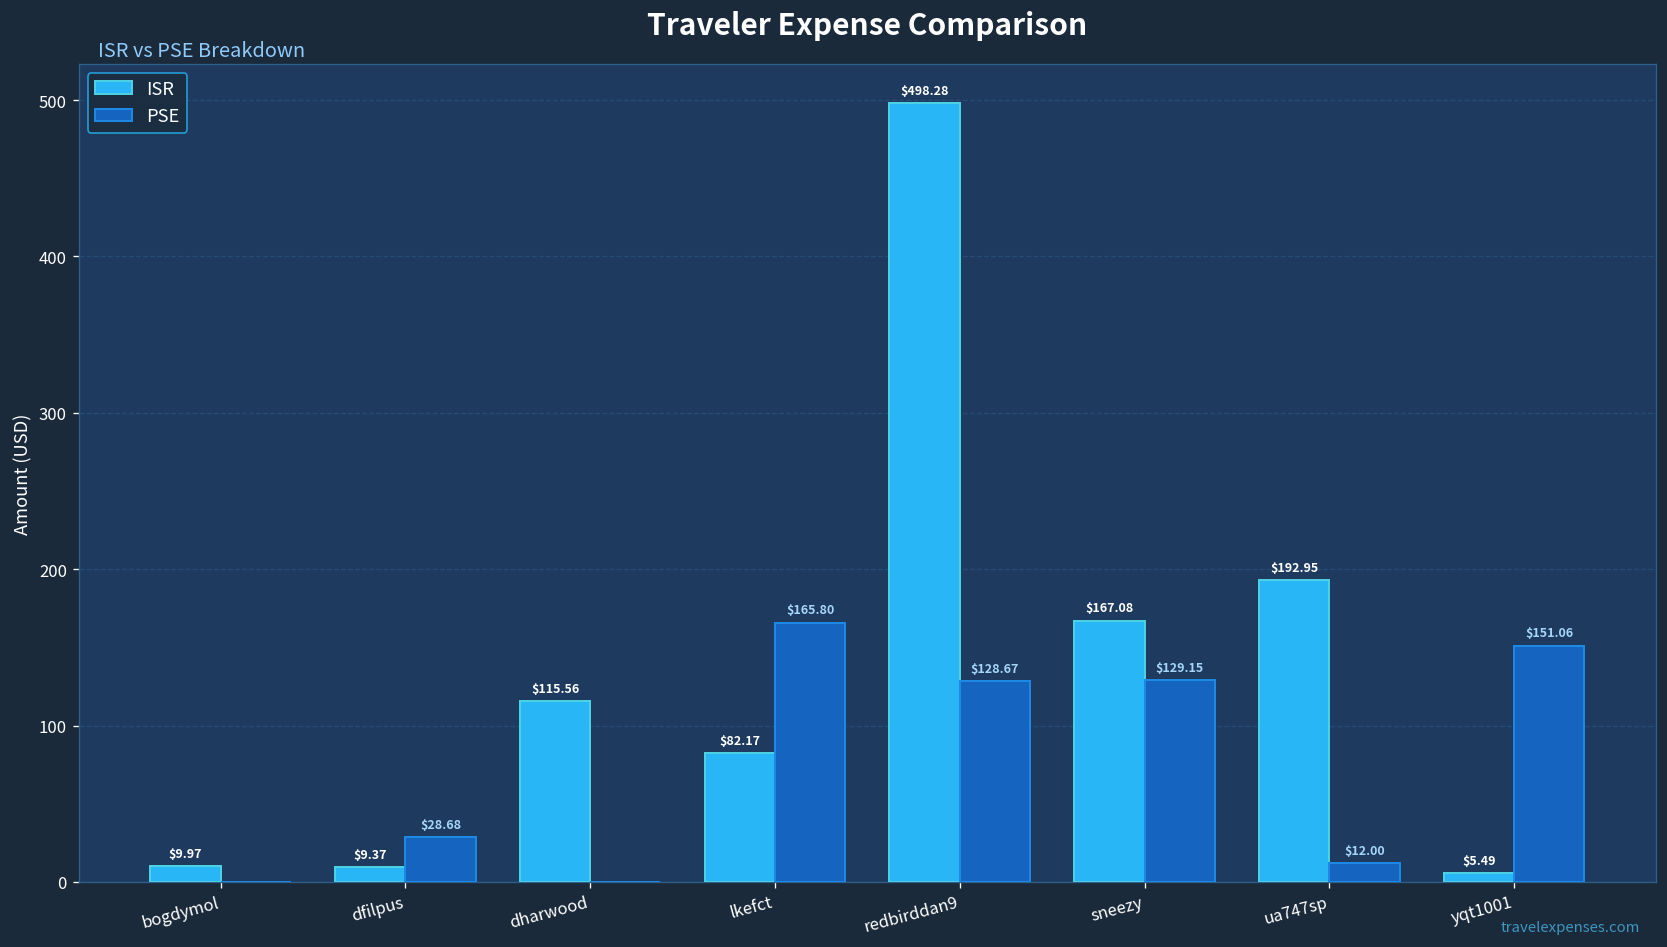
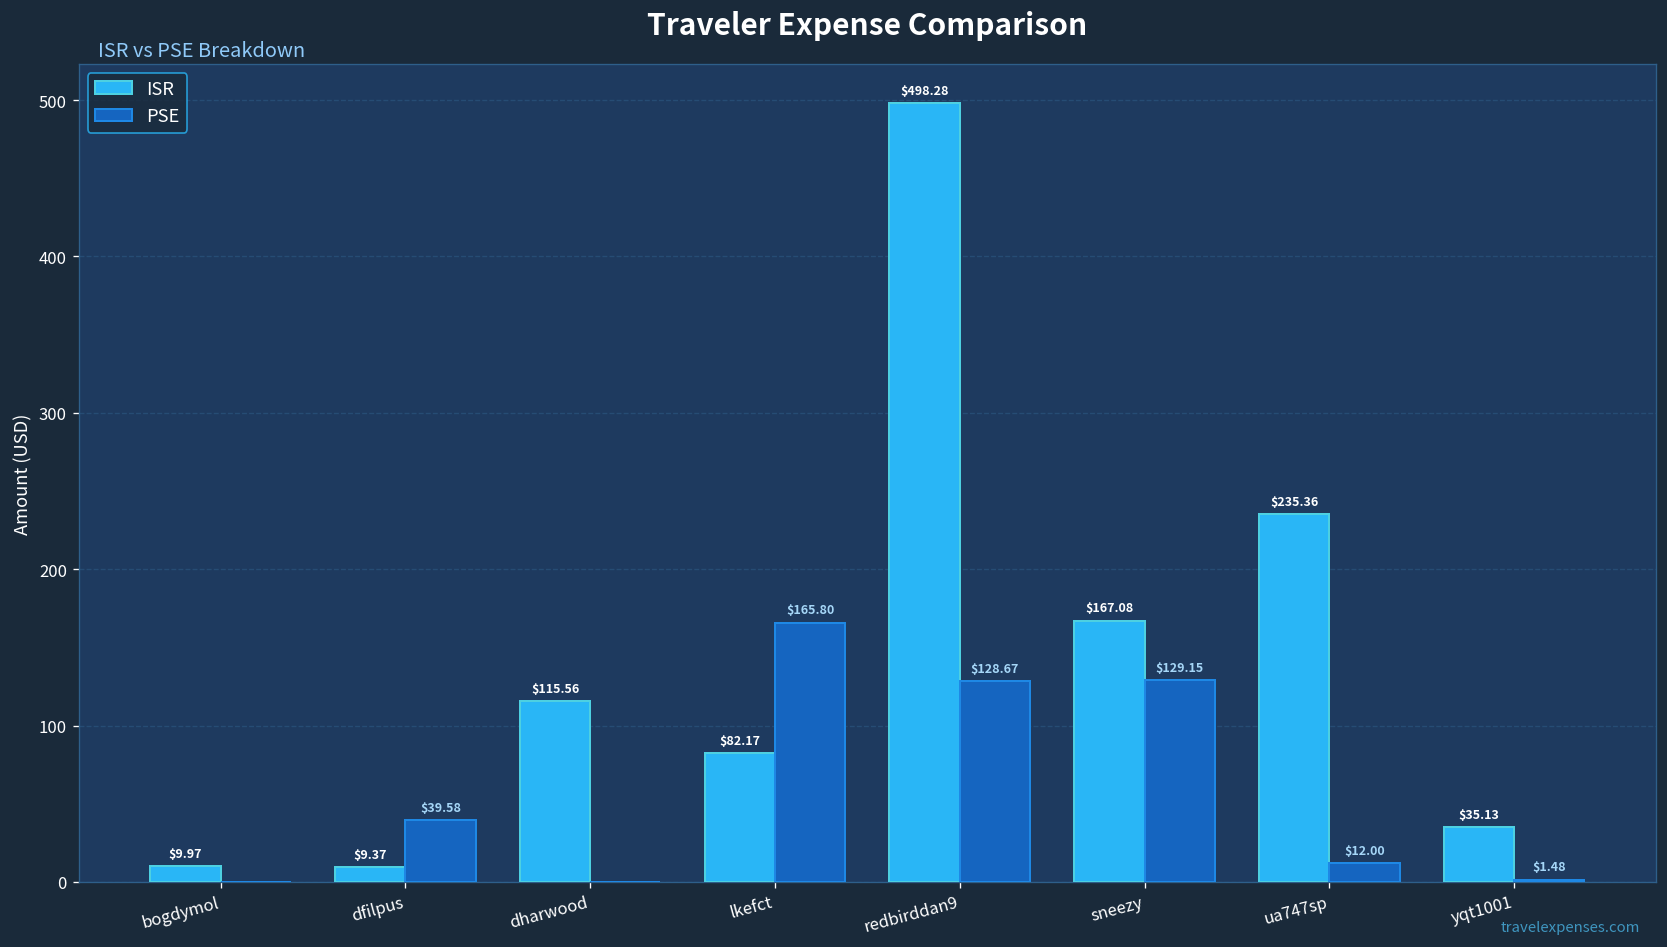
  {
    "ISR": {
      "bogdymol": "$9.97",
      "dfilpus": "$9.37",
      "dharwood": "$115.56",
      "lkefct": "$82.17",
      "redbirddan9": "$498.28",
      "sneezy": "$167.08",
-     "ua747sp": "$192.95",
-     "yqt1001": "$5.49"
+     "ua747sp": "$235.36",
+     "yqt1001": "$35.13"
    },
    "PSE": {
-     "dfilpus": "$28.68",
+     "dfilpus": "$39.58",
      "lkefct": "$165.80",
      "redbirddan9": "$128.67",
      "sneezy": "$129.15",
      "ua747sp": "$12.00",
-     "yqt1001": "$151.06"
+     "yqt1001": "$1.48"
    }
  }
